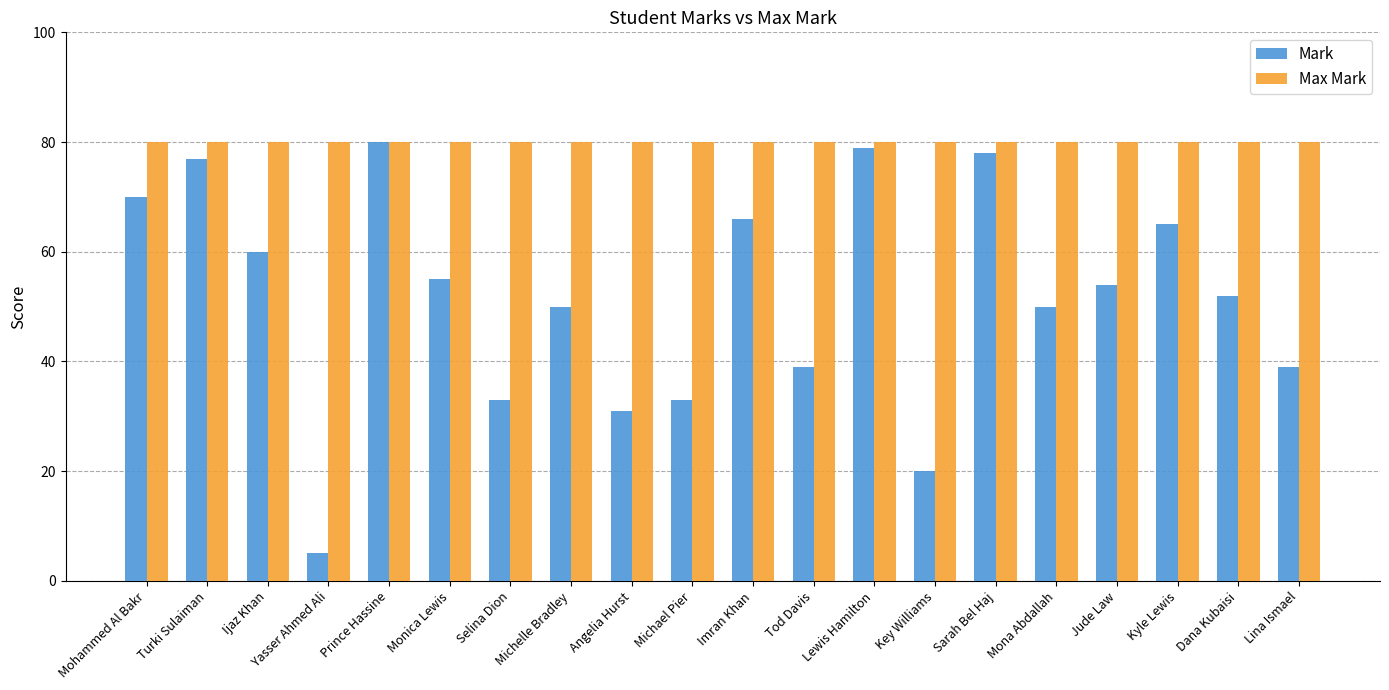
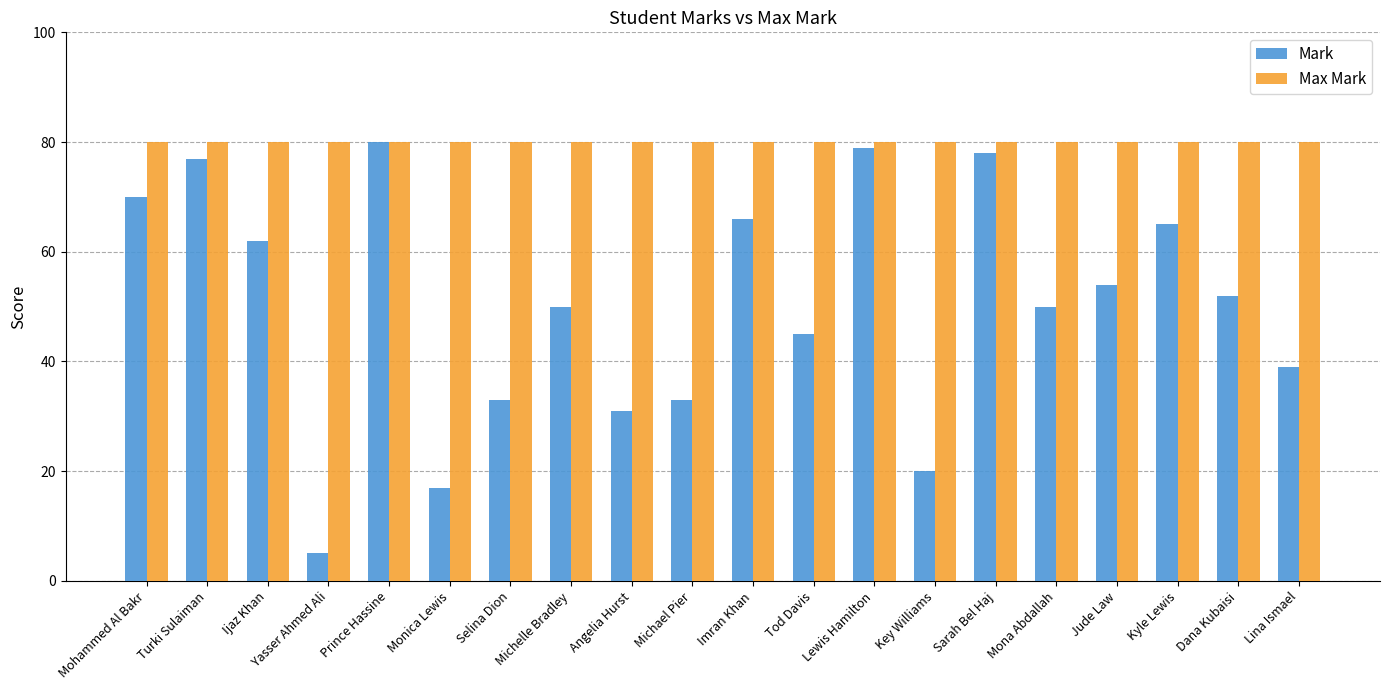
  {
    "Mark": {
      "Mohammed Al Bakr": 70,
      "Turki Sulaiman": 77,
-     "Ijaz Khan": 60,
+     "Ijaz Khan": 62,
      "Yasser Ahmed Ali": 5,
      "Prince Hassine": 80,
-     "Monica Lewis": 55,
+     "Monica Lewis": 17,
      "Selina Dion": 33,
      "Michelle Bradley": 50,
      "Angelia Hurst": 31,
      "Michael Pier": 33,
      "Imran Khan": 66,
-     "Tod Davis": 39,
+     "Tod Davis": 45,
      "Lewis Hamilton": 79,
      "Key Williams": 20,
      "Sarah Bel Haj": 78,
      "Mona Abdallah": 50,
      "Jude Law": 54,
      "Kyle Lewis": 65,
      "Dana Kubaisi": 52,
      "Lina Ismael": 39
    },
    "Max Mark": {
      "Mohammed Al Bakr": 80,
      "Turki Sulaiman": 80,
      "Ijaz Khan": 80,
      "Yasser Ahmed Ali": 80,
      "Prince Hassine": 80,
      "Monica Lewis": 80,
      "Selina Dion": 80,
      "Michelle Bradley": 80,
      "Angelia Hurst": 80,
      "Michael Pier": 80,
      "Imran Khan": 80,
      "Tod Davis": 80,
      "Lewis Hamilton": 80,
      "Key Williams": 80,
      "Sarah Bel Haj": 80,
      "Mona Abdallah": 80,
      "Jude Law": 80,
      "Kyle Lewis": 80,
      "Dana Kubaisi": 80,
      "Lina Ismael": 80
    }
  }
